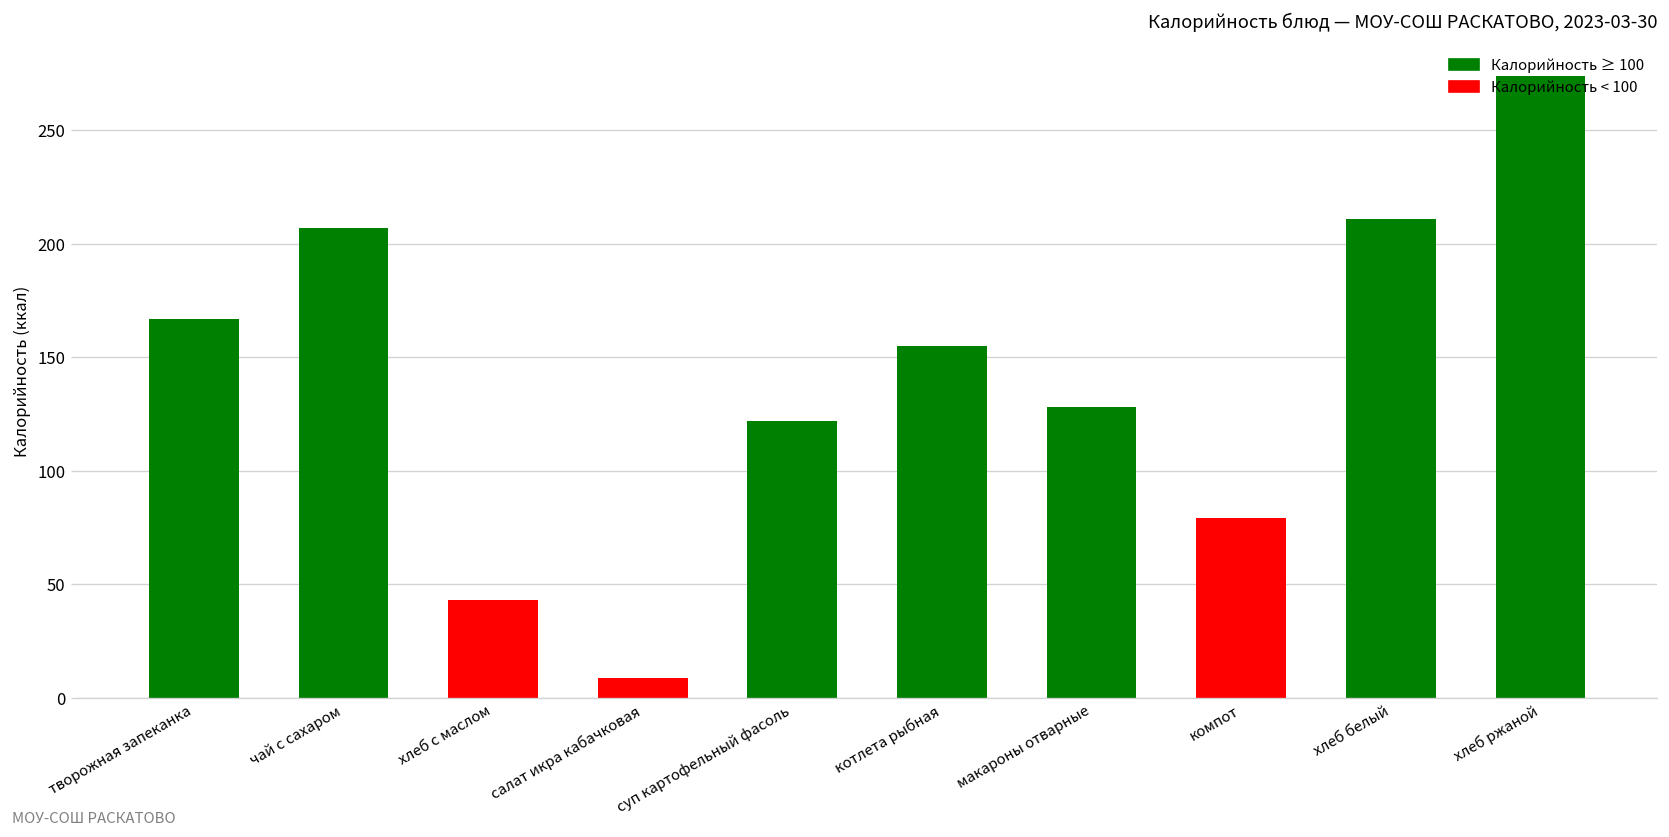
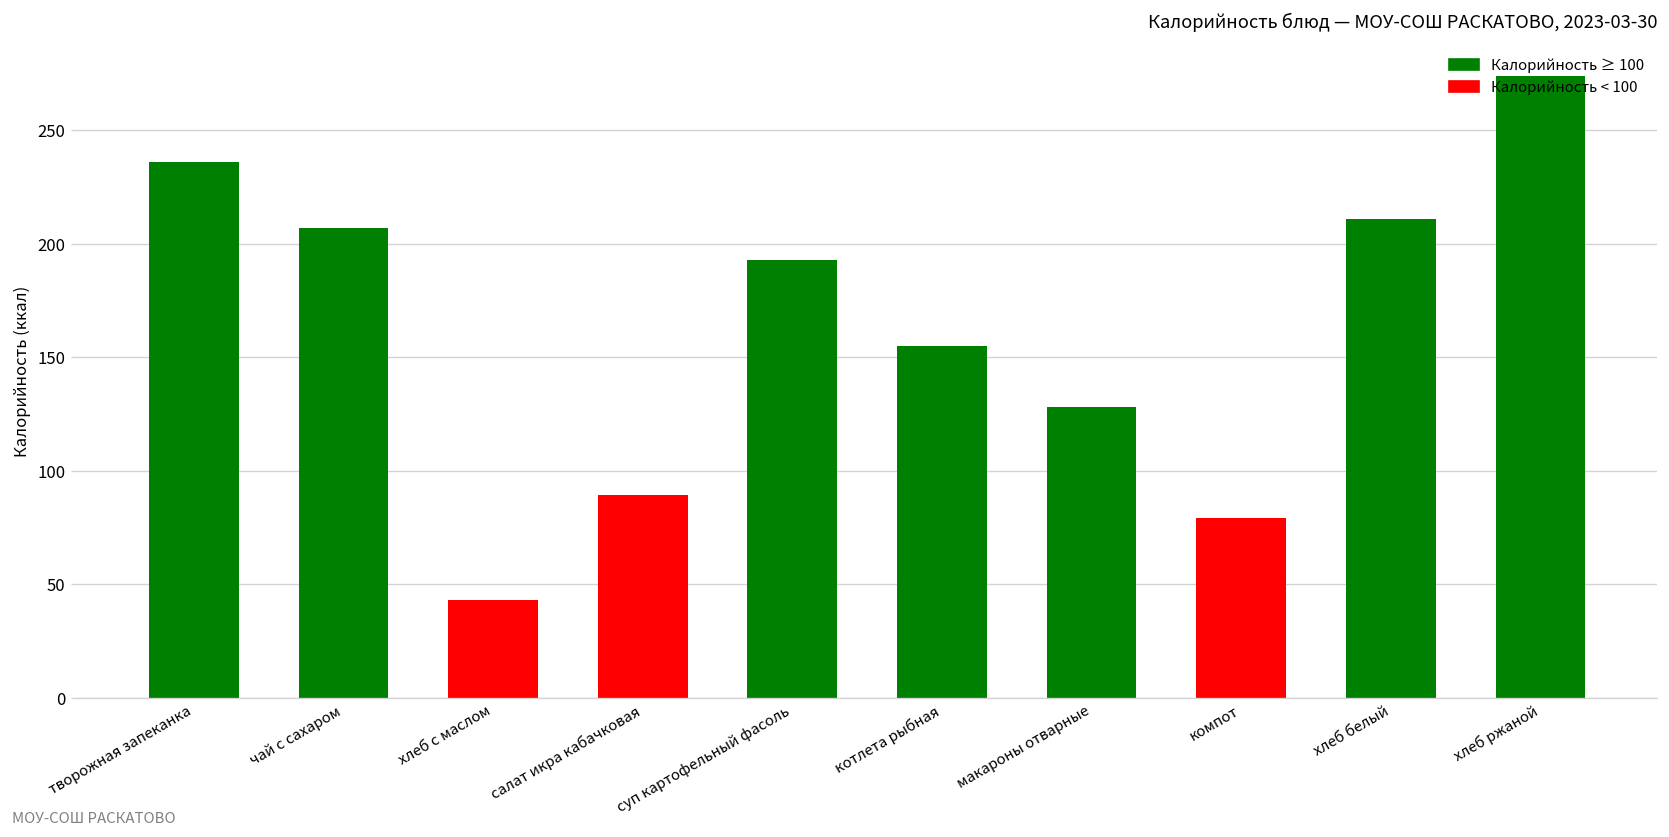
  {
-   "творожная запеканка": 167,
+   "творожная запеканка": 236,
    "чай с сахаром": 207,
    "хлеб с маслом": 43,
-   "салат икра кабачковая": 9,
-   "суп картофельный фасоль": 122,
+   "салат икра кабачковая": 89,
+   "суп картофельный фасоль": 193,
    "котлета рыбная": 155,
    "макароны отварные": 128,
    "компот": 79,
    "хлеб белый": 211,
    "хлеб ржаной": 274
  }
